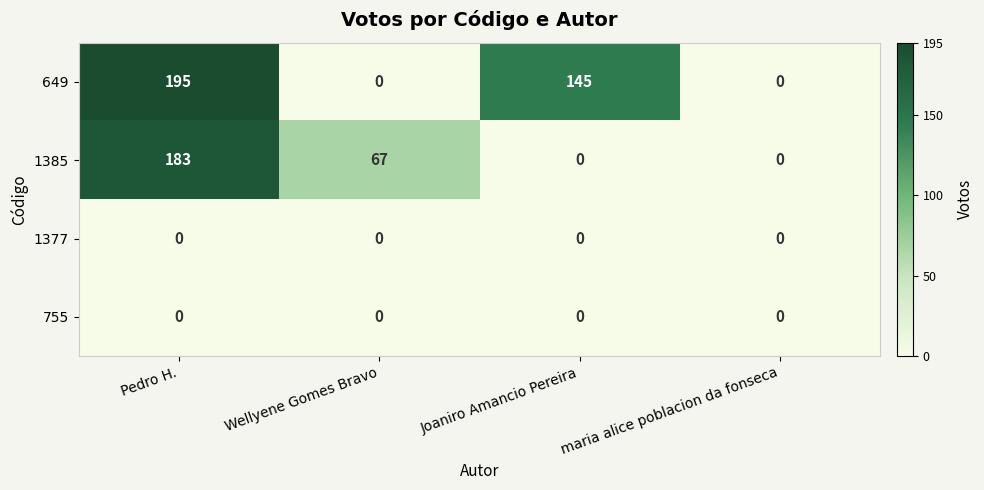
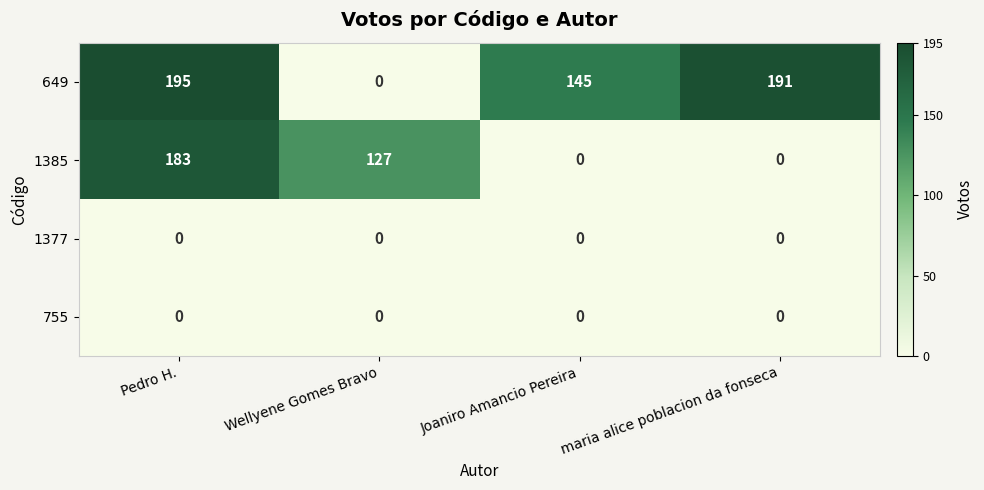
  {
    "649": {
      "Pedro H.": 195,
      "Wellyene Gomes Bravo": 0,
      "Joaniro Amancio Pereira": 145,
-     "maria alice poblacion da fonseca": 0
+     "maria alice poblacion da fonseca": 191
    },
    "1385": {
      "Pedro H.": 183,
-     "Wellyene Gomes Bravo": 67,
+     "Wellyene Gomes Bravo": 127,
      "Joaniro Amancio Pereira": 0,
      "maria alice poblacion da fonseca": 0
    },
    "1377": {
      "Pedro H.": 0,
      "Wellyene Gomes Bravo": 0,
      "Joaniro Amancio Pereira": 0,
      "maria alice poblacion da fonseca": 0
    },
    "755": {
      "Pedro H.": 0,
      "Wellyene Gomes Bravo": 0,
      "Joaniro Amancio Pereira": 0,
      "maria alice poblacion da fonseca": 0
    }
  }
